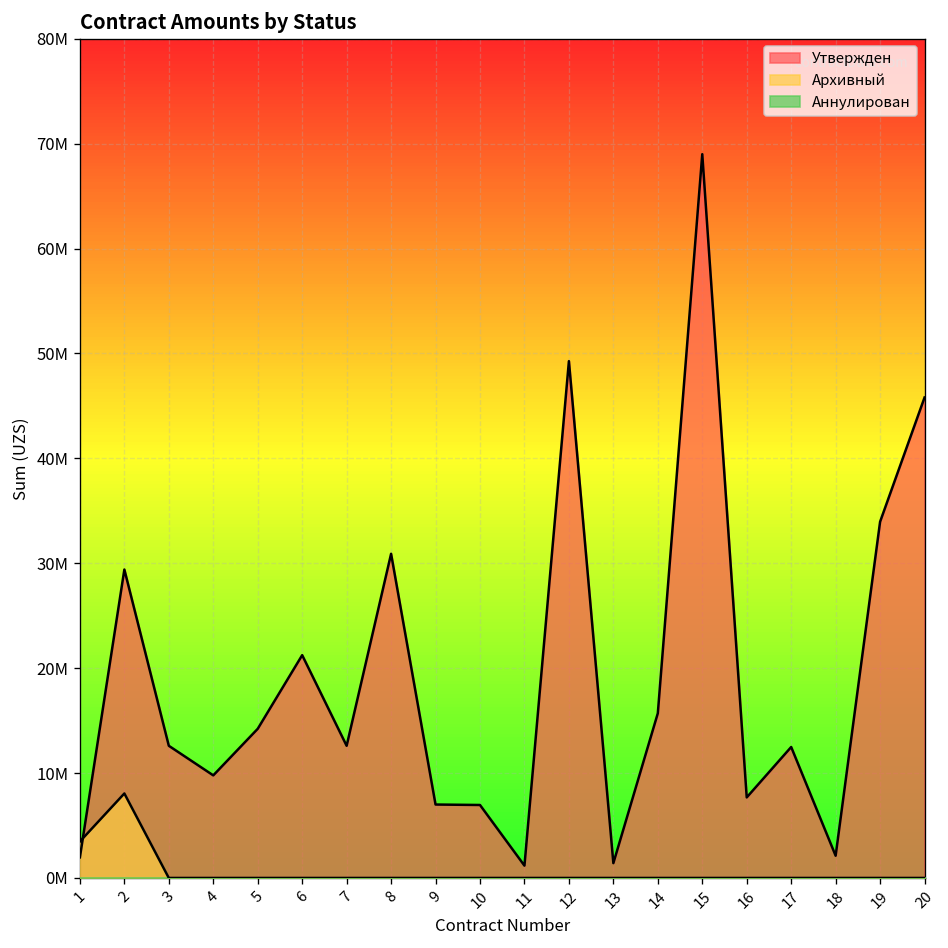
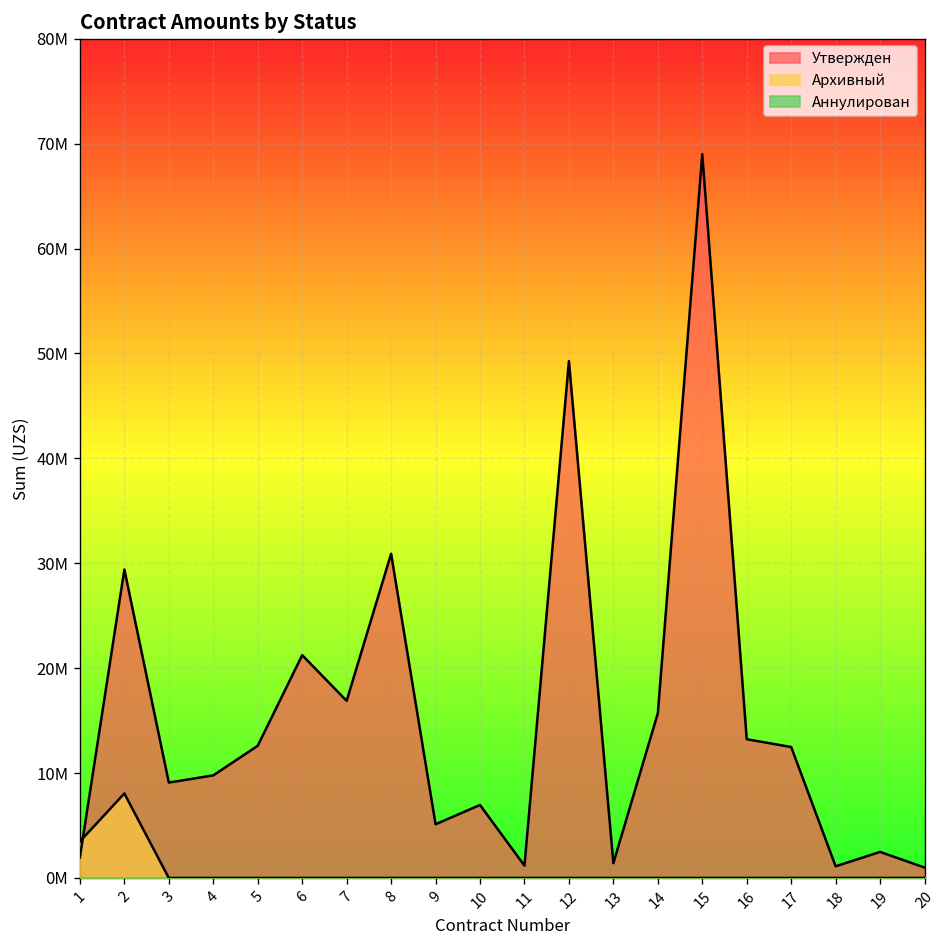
  {
    "Утвержден": {
      "1": 2000000,
      "2": 29000000,
-     "3": 13000000,
+     "3": 9000000,
      "4": 10000000,
-     "5": 14000000,
+     "5": 13000000,
      "6": 21000000,
-     "7": 13000000,
+     "7": 17000000,
      "8": 31000000,
-     "9": 7000000,
+     "9": 5000000,
      "10": 7000000,
      "11": 1000000,
      "12": 49000000,
      "13": 1000000,
      "14": 16000000,
      "15": 69000000,
-     "16": 8000000,
+     "16": 13000000,
      "17": 12000000,
-     "18": 2000000,
-     "19": 34000000,
-     "20": 46000000
+     "18": 1000000,
+     "19": 2000000,
+     "20": 1000000
    },
    "Архивный": {
      "1": 3000000,
      "2": 8000000
    },
    "Аннулирован": {
      "1": 0,
      "2": 0
    }
  }
